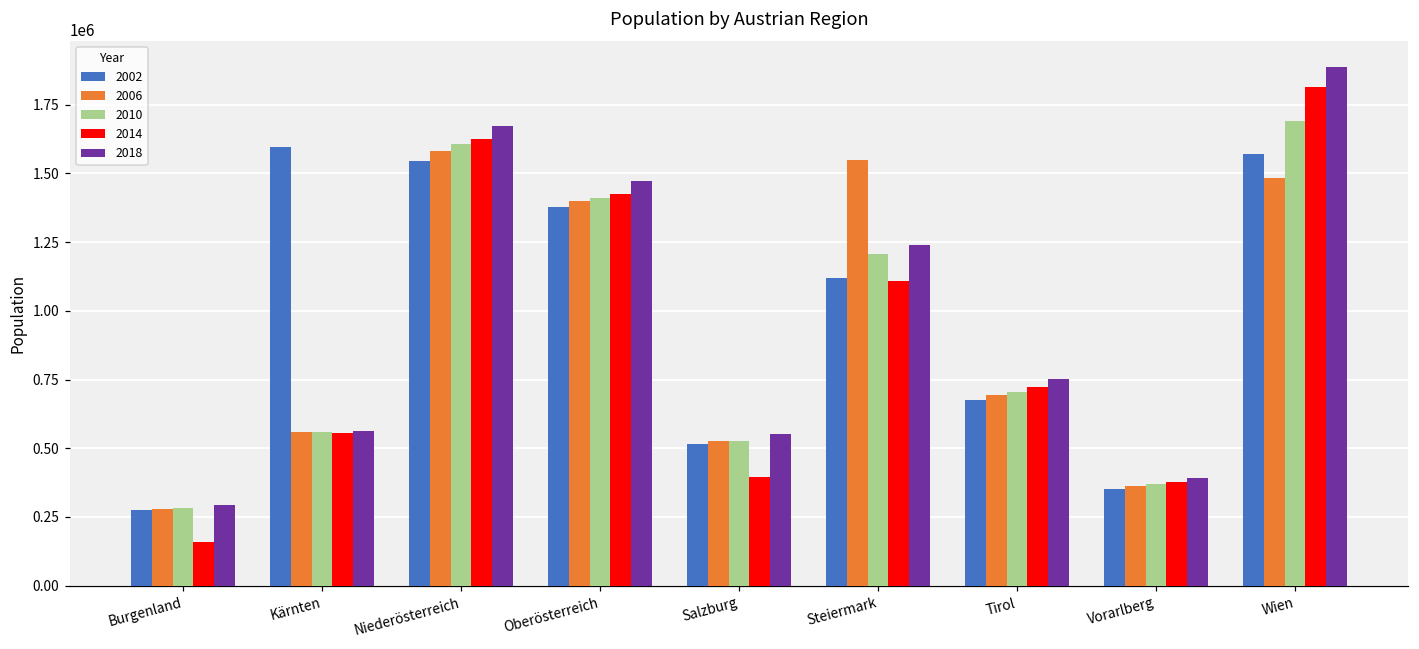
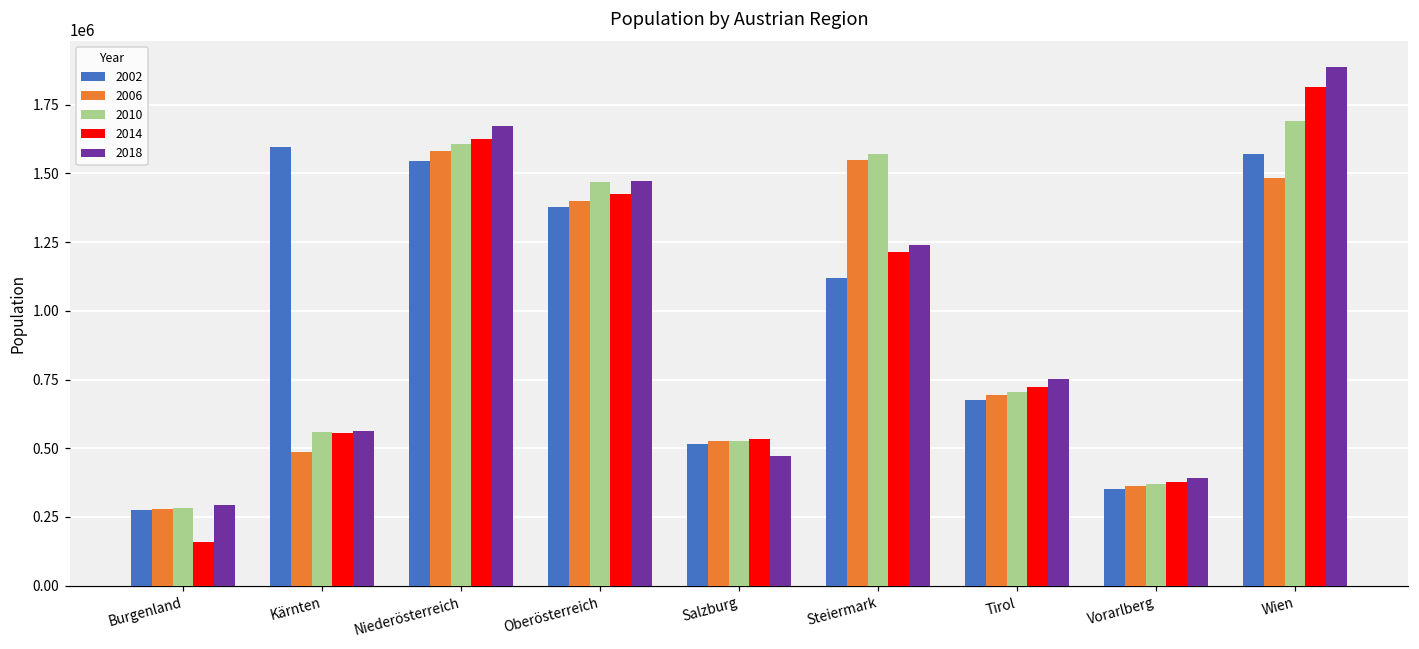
  {
    "2002": {
      "Burgenland": 280000,
      "Kärnten": 1590000,
      "Niederösterreich": 1540000,
      "Oberösterreich": 1380000,
      "Salzburg": 520000,
      "Steiermark": 1120000,
      "Tirol": 680000,
      "Vorarlberg": 350000,
      "Wien": 1570000
    },
    "2006": {
      "Burgenland": 280000,
-     "Kärnten": 560000,
+     "Kärnten": 480000,
      "Niederösterreich": 1580000,
      "Oberösterreich": 1400000,
      "Salzburg": 520000,
      "Steiermark": 1550000,
      "Tirol": 690000,
      "Vorarlberg": 360000,
      "Wien": 1480000
    },
    "2010": {
      "Burgenland": 280000,
      "Kärnten": 560000,
      "Niederösterreich": 1610000,
-     "Oberösterreich": 1410000,
+     "Oberösterreich": 1470000,
      "Salzburg": 530000,
-     "Steiermark": 1210000,
+     "Steiermark": 1570000,
      "Tirol": 700000,
      "Vorarlberg": 370000,
      "Wien": 1690000
    },
    "2014": {
      "Burgenland": 160000,
      "Kärnten": 560000,
      "Niederösterreich": 1630000,
      "Oberösterreich": 1430000,
-     "Salzburg": 390000,
-     "Steiermark": 1110000,
+     "Salzburg": 530000,
+     "Steiermark": 1220000,
      "Tirol": 720000,
      "Vorarlberg": 380000,
      "Wien": 1810000
    },
    "2018": {
      "Burgenland": 290000,
      "Kärnten": 560000,
      "Niederösterreich": 1670000,
      "Oberösterreich": 1470000,
-     "Salzburg": 550000,
+     "Salzburg": 470000,
      "Steiermark": 1240000,
      "Tirol": 750000,
      "Vorarlberg": 390000,
      "Wien": 1890000
    }
  }
